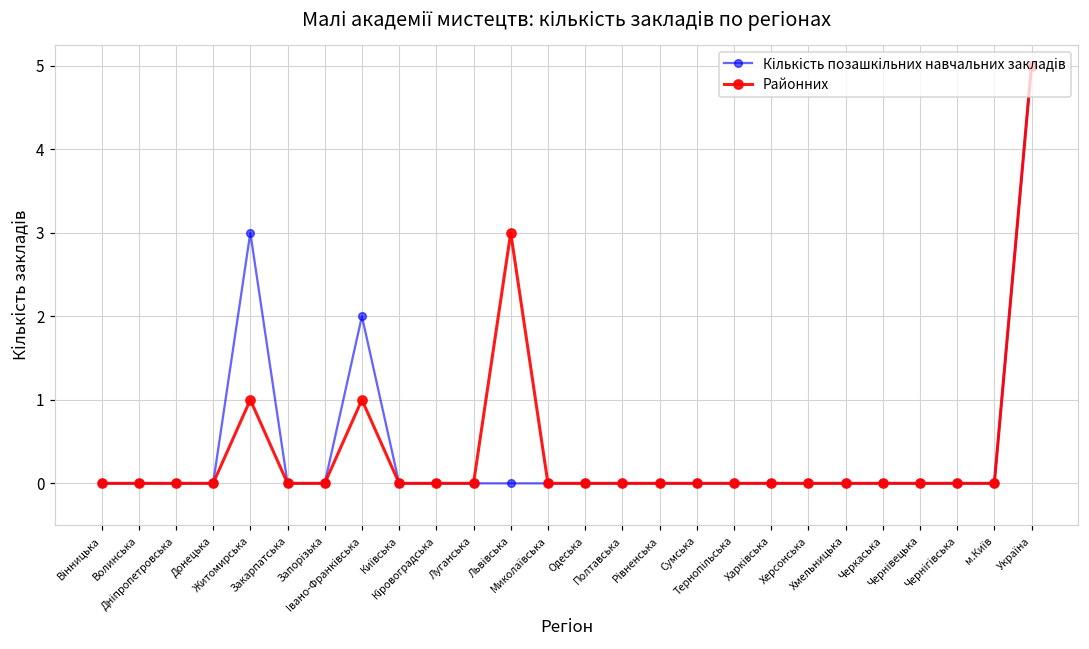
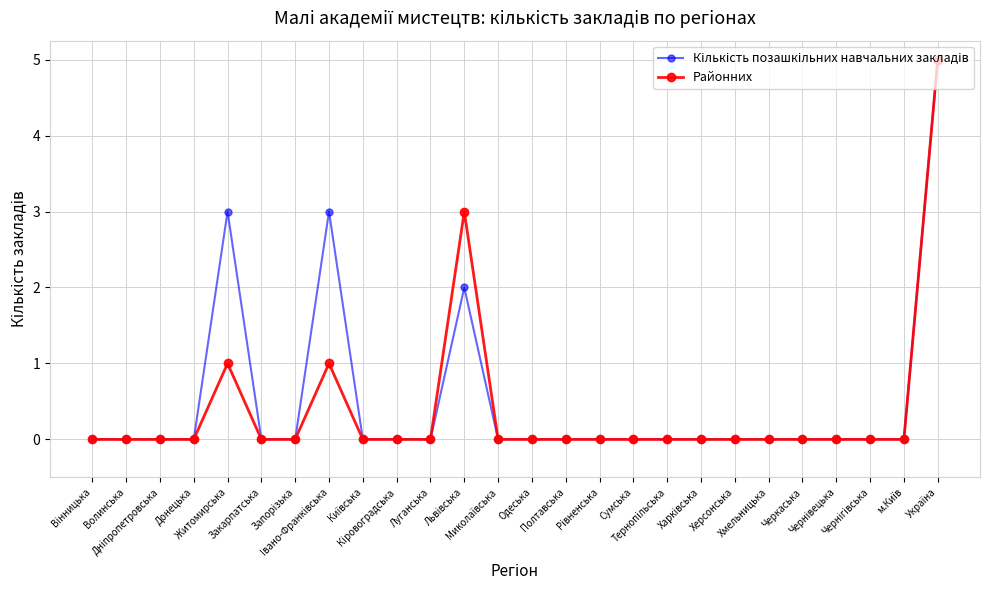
  {
    "Кількість позашкільних навчальних закладів": {
      "Житомирська": 3,
-     "Івано-Франківська": 2,
-     "Львівська": 0
+     "Івано-Франківська": 3,
+     "Львівська": 2
    },
    "Районних": {
      "Житомирська": 1,
      "Івано-Франківська": 1,
      "Львівська": 3
    }
  }
